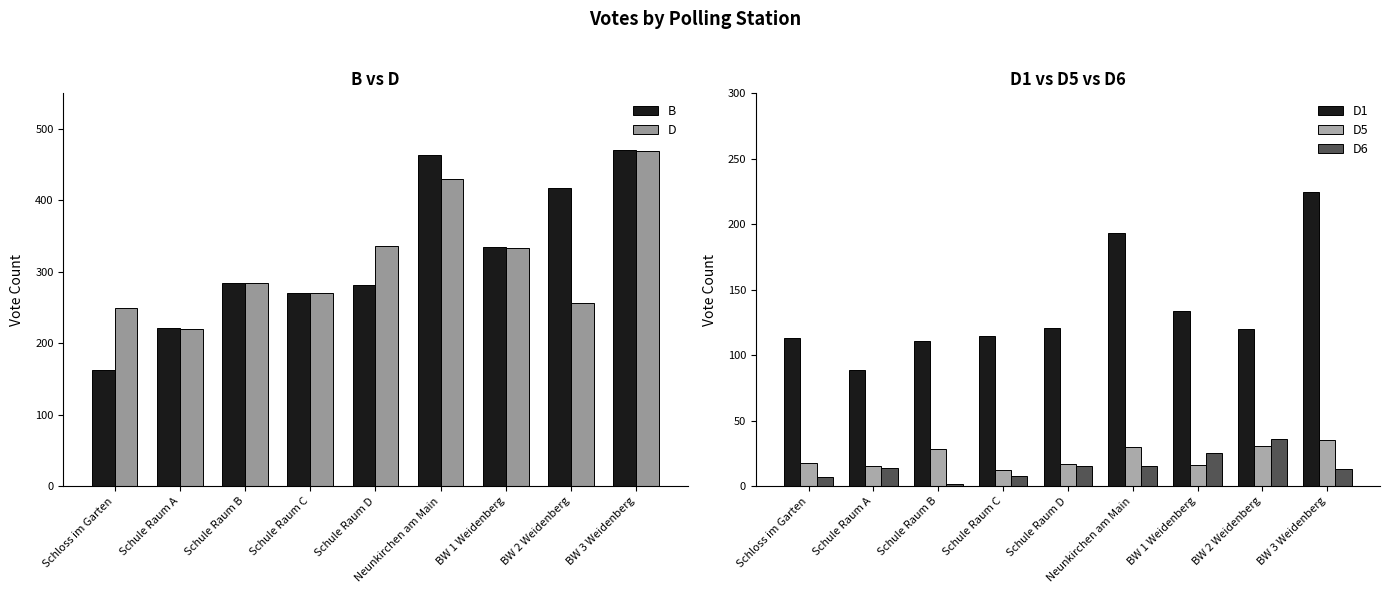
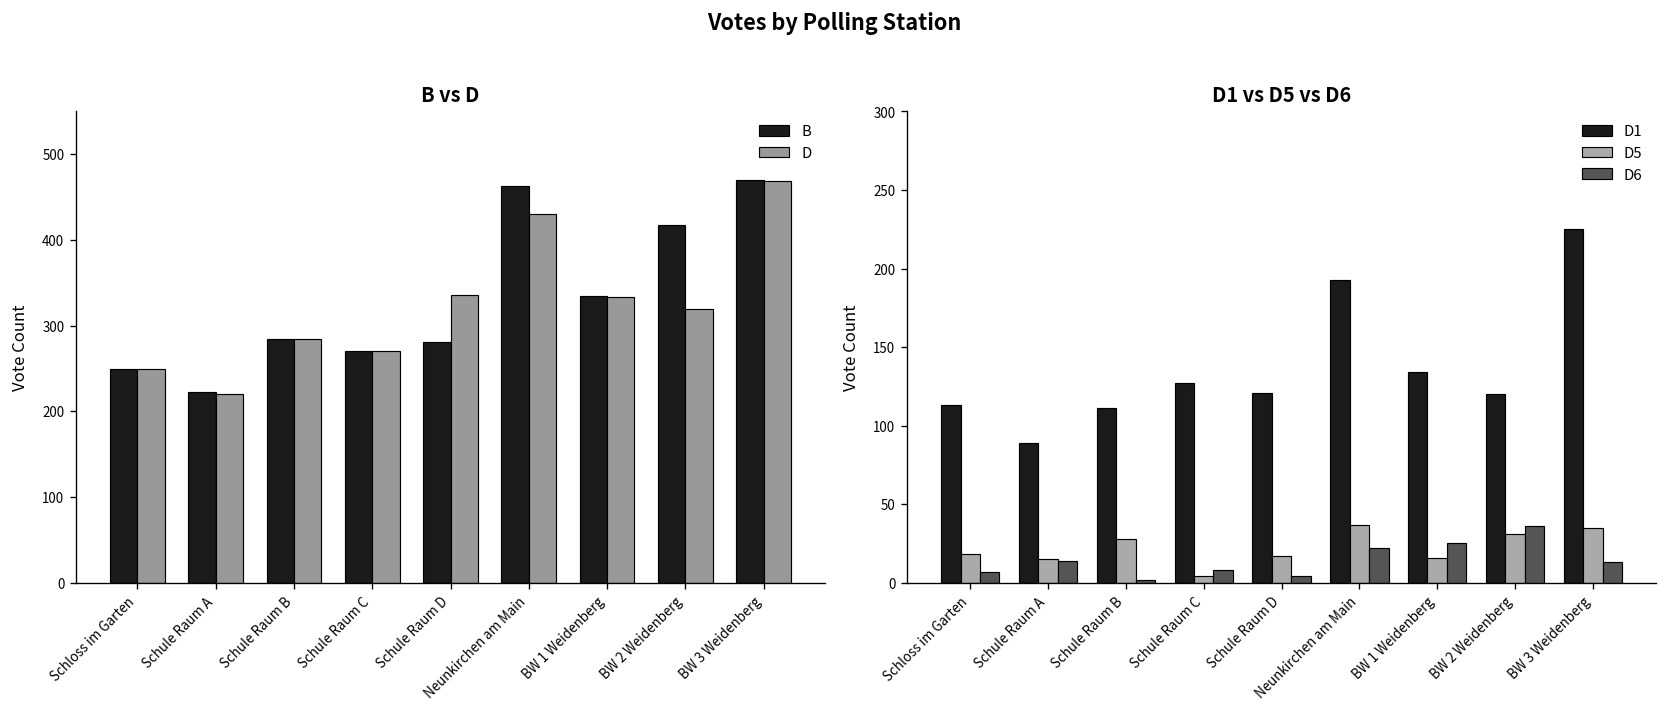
  {
    "B vs D": {
      "B": {
-       "Schloss im Garten": 160,
+       "Schloss im Garten": 250,
        "Schule Raum A": 220,
        "Schule Raum B": 290,
        "Schule Raum C": 270,
        "Schule Raum D": 280,
        "Neunkirchen am Main": 460,
        "BW 1 Weidenberg": 340,
        "BW 2 Weidenberg": 420,
        "BW 3 Weidenberg": 470
      },
      "D": {
        "Schloss im Garten": 250,
        "Schule Raum A": 220,
        "Schule Raum B": 290,
        "Schule Raum C": 270,
        "Schule Raum D": 340,
        "Neunkirchen am Main": 430,
        "BW 1 Weidenberg": 330,
-       "BW 2 Weidenberg": 260,
+       "BW 2 Weidenberg": 320,
        "BW 3 Weidenberg": 470
      }
    },
    "D1 vs D5 vs D6": {
      "D1": {
        "Schloss im Garten": 113,
        "Schule Raum A": 89,
        "Schule Raum B": 111,
-       "Schule Raum C": 115,
+       "Schule Raum C": 127,
        "Schule Raum D": 121,
        "Neunkirchen am Main": 193,
        "BW 1 Weidenberg": 134,
        "BW 2 Weidenberg": 120,
        "BW 3 Weidenberg": 225
      },
      "D5": {
        "Schloss im Garten": 18,
        "Schule Raum A": 15,
        "Schule Raum B": 28,
-       "Schule Raum C": 12,
+       "Schule Raum C": 4,
        "Schule Raum D": 17,
-       "Neunkirchen am Main": 30,
+       "Neunkirchen am Main": 37,
        "BW 1 Weidenberg": 16,
        "BW 2 Weidenberg": 31,
        "BW 3 Weidenberg": 35
      },
      "D6": {
        "Schloss im Garten": 7,
        "Schule Raum A": 14,
        "Schule Raum B": 2,
        "Schule Raum C": 8,
-       "Schule Raum D": 15,
-       "Neunkirchen am Main": 15,
+       "Schule Raum D": 4,
+       "Neunkirchen am Main": 22,
        "BW 1 Weidenberg": 25,
        "BW 2 Weidenberg": 36,
        "BW 3 Weidenberg": 13
      }
    }
  }
